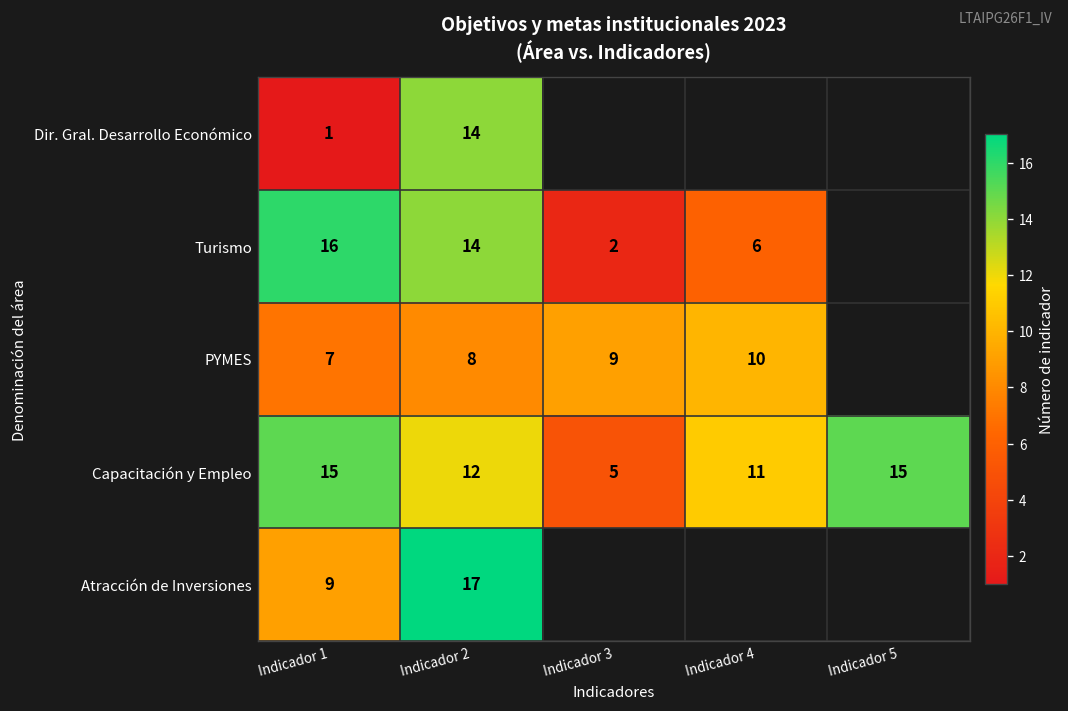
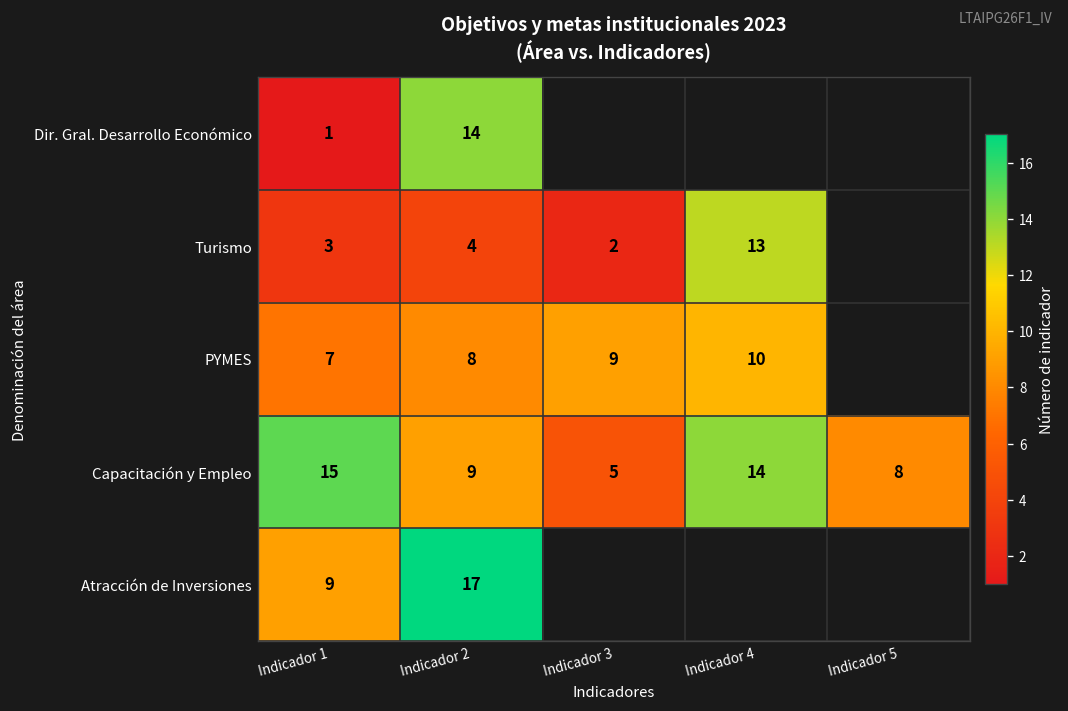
  {
    "Dir. Gral. Desarrollo Económico": {
      "Indicador 1": 1,
      "Indicador 2": 14
    },
    "Turismo": {
-     "Indicador 1": 16,
-     "Indicador 2": 14,
+     "Indicador 1": 3,
+     "Indicador 2": 4,
      "Indicador 3": 2,
-     "Indicador 4": 6
+     "Indicador 4": 13
    },
    "PYMES": {
      "Indicador 1": 7,
      "Indicador 2": 8,
      "Indicador 3": 9,
      "Indicador 4": 10
    },
    "Capacitación y Empleo": {
      "Indicador 1": 15,
-     "Indicador 2": 12,
+     "Indicador 2": 9,
      "Indicador 3": 5,
-     "Indicador 4": 11,
-     "Indicador 5": 15
+     "Indicador 4": 14,
+     "Indicador 5": 8
    },
    "Atracción de Inversiones": {
      "Indicador 1": 9,
      "Indicador 2": 17
    }
  }
